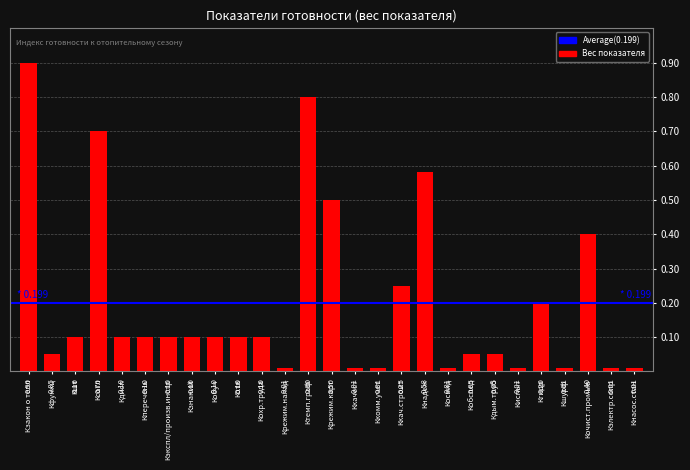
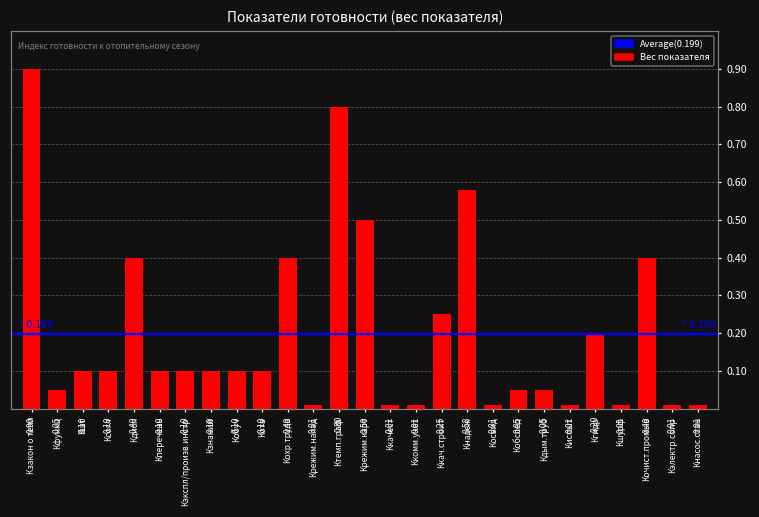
  {
    "Кфункц": 0.05,
-   "Ксогл": 0.70,
-   "Кдисп": 0.10,
-   "Кохр.труда": 0.10,
+   "Ксогл": 0.10,
+   "Кдисп": 0.40,
+   "Кохр.труда": 0.40,
    "Крежим.налад": 0.01,
    "Ккачест": 0.01,
    "Ккомм.учет": 0.01,
    "Косвид": 0.01,
    "Кобслед": 0.05,
    "Кдым.труб": 0.05,
    "Киспыт": 0.01,
    "Кшурф": 0.01,
    "Кэлектр.сопр": 0.01,
    "Кнасос.стан": 0.01
  }
